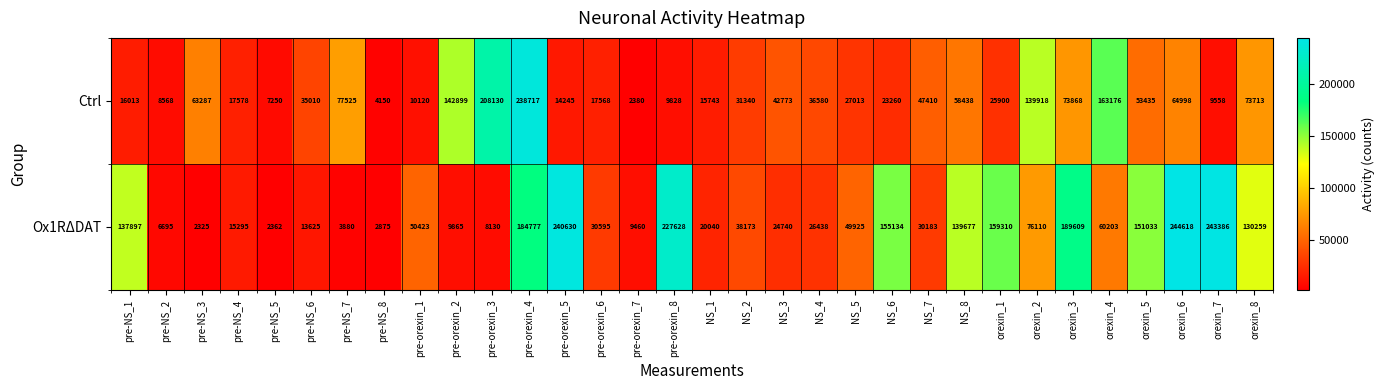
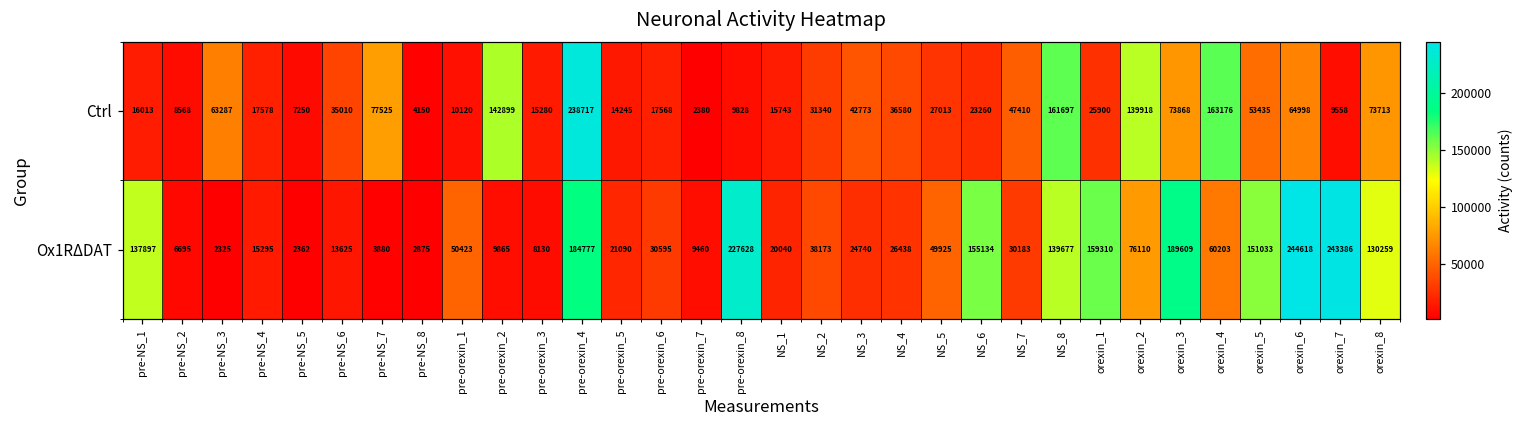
  {
    "Ctrl": {
      "pre-NS_1": 16013,
      "pre-NS_2": 8568,
      "pre-NS_3": 63287,
      "pre-NS_4": 17578,
      "pre-NS_5": 7250,
      "pre-NS_6": 35010,
      "pre-NS_7": 77525,
      "pre-NS_8": 4150,
      "pre-orexin_1": 10120,
      "pre-orexin_2": 142899,
-     "pre-orexin_3": 208130,
+     "pre-orexin_3": 15280,
      "pre-orexin_4": 238717,
      "pre-orexin_5": 14245,
      "pre-orexin_6": 17568,
      "pre-orexin_7": 2380,
      "pre-orexin_8": 9828,
      "NS_1": 15743,
      "NS_2": 31340,
      "NS_3": 42773,
      "NS_4": 36580,
      "NS_5": 27013,
      "NS_6": 23260,
      "NS_7": 47410,
-     "NS_8": 58438,
+     "NS_8": 161697,
      "orexin_1": 25900,
      "orexin_2": 139918,
      "orexin_3": 73868,
      "orexin_4": 163176,
      "orexin_5": 53435,
      "orexin_6": 64998,
      "orexin_7": 9558,
      "orexin_8": 73713
    },
    "Ox1RΔDAT": {
      "pre-NS_1": 137897,
      "pre-NS_2": 6695,
      "pre-NS_3": 2325,
      "pre-NS_4": 15295,
      "pre-NS_5": 2362,
      "pre-NS_6": 13625,
      "pre-NS_7": 3880,
      "pre-NS_8": 2875,
      "pre-orexin_1": 50423,
      "pre-orexin_2": 9865,
      "pre-orexin_3": 8130,
      "pre-orexin_4": 184777,
-     "pre-orexin_5": 240630,
+     "pre-orexin_5": 21090,
      "pre-orexin_6": 30595,
      "pre-orexin_7": 9460,
      "pre-orexin_8": 227628,
      "NS_1": 20040,
      "NS_2": 38173,
      "NS_3": 24740,
      "NS_4": 26438,
      "NS_5": 49925,
      "NS_6": 155134,
      "NS_7": 30183,
      "NS_8": 139677,
      "orexin_1": 159310,
      "orexin_2": 76110,
      "orexin_3": 189609,
      "orexin_4": 60203,
      "orexin_5": 151033,
      "orexin_6": 244618,
      "orexin_7": 243386,
      "orexin_8": 130259
    }
  }
